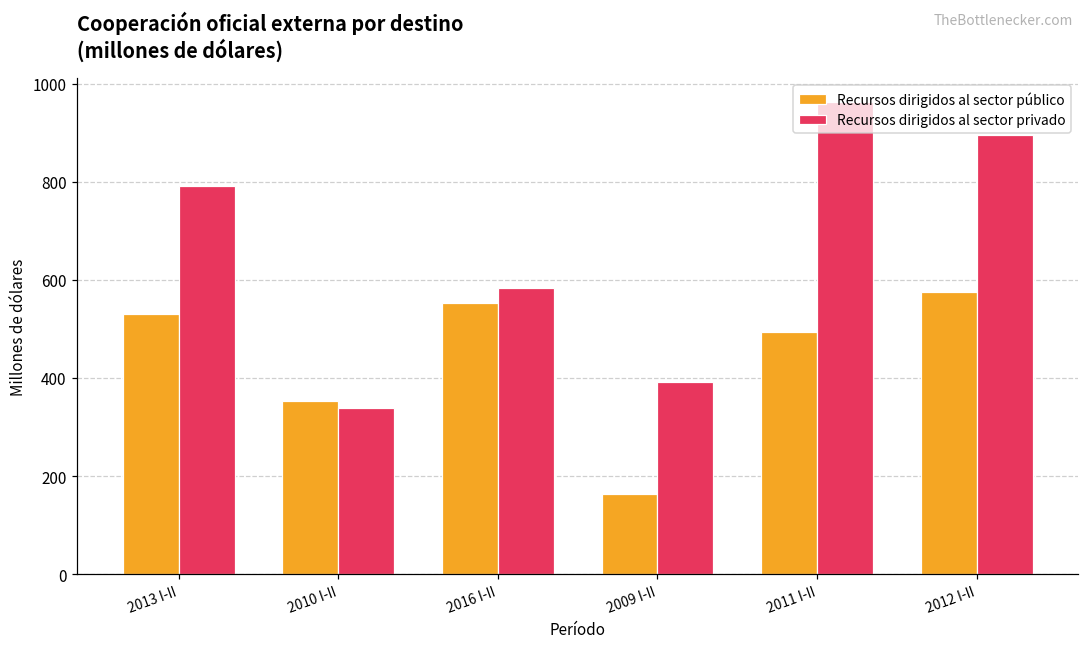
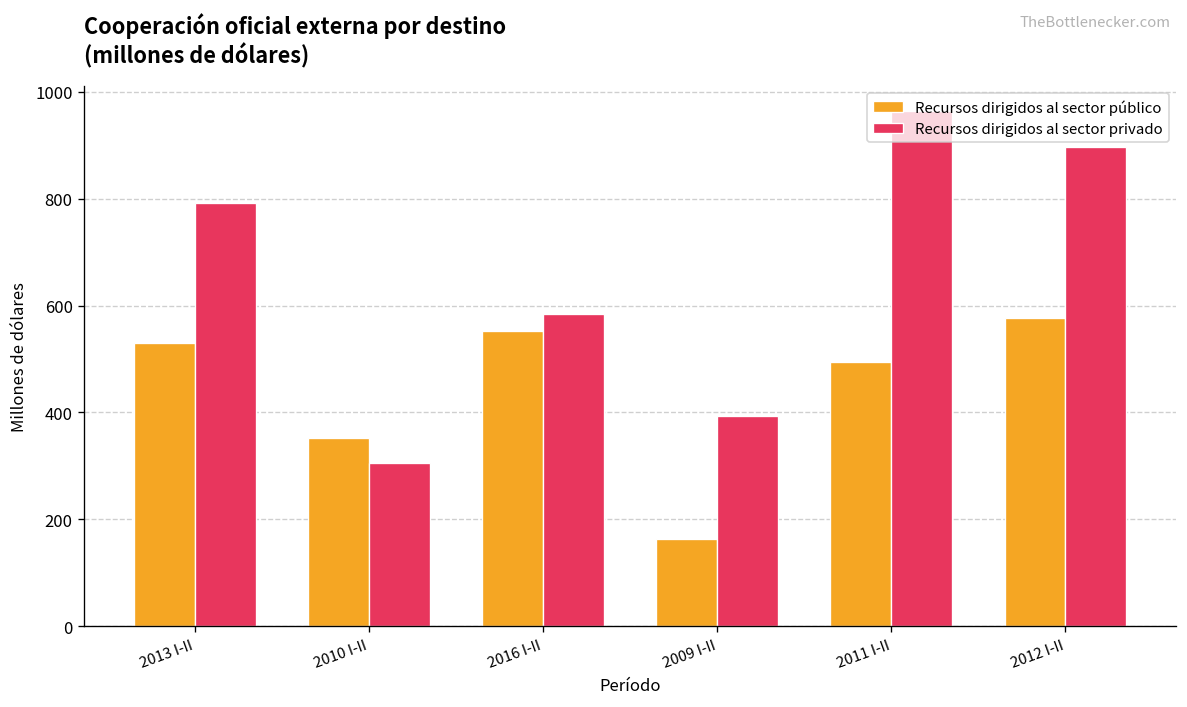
  {
    "Recursos dirigidos al sector público": {
      "2013 I-II": 530,
      "2010 I-II": 350,
      "2016 I-II": 550,
      "2009 I-II": 160,
      "2011 I-II": 490,
      "2012 I-II": 580
    },
    "Recursos dirigidos al sector privado": {
      "2013 I-II": 790,
-     "2010 I-II": 340,
+     "2010 I-II": 300,
      "2016 I-II": 580,
      "2009 I-II": 390,
      "2012 I-II": 900
    }
  }
